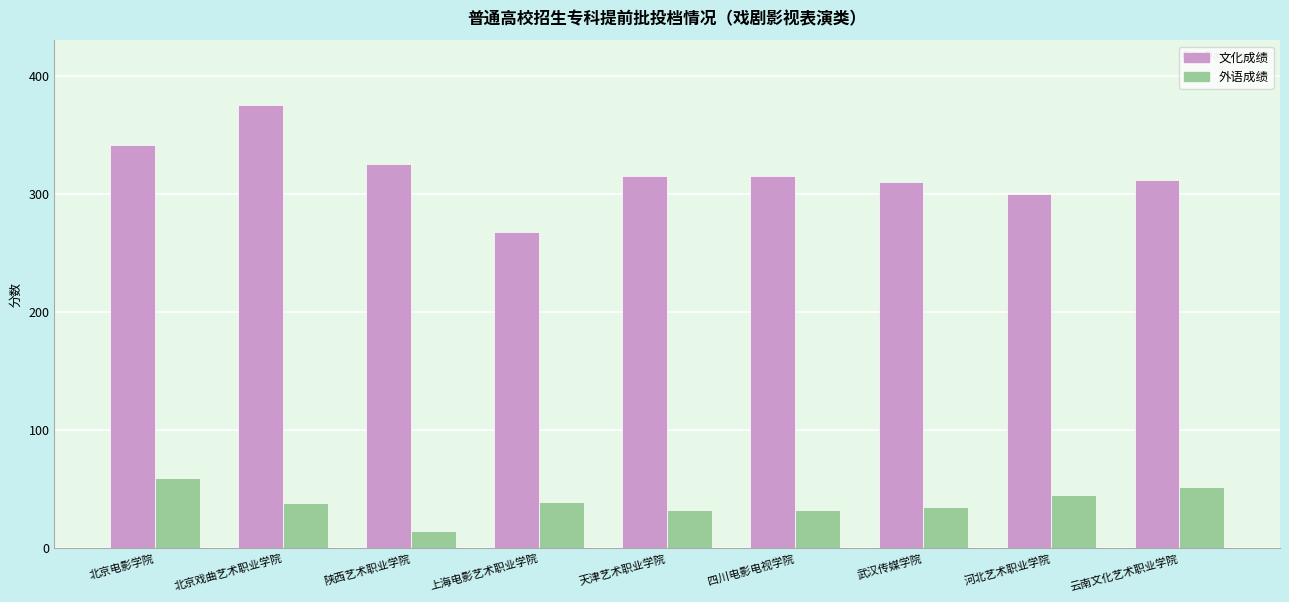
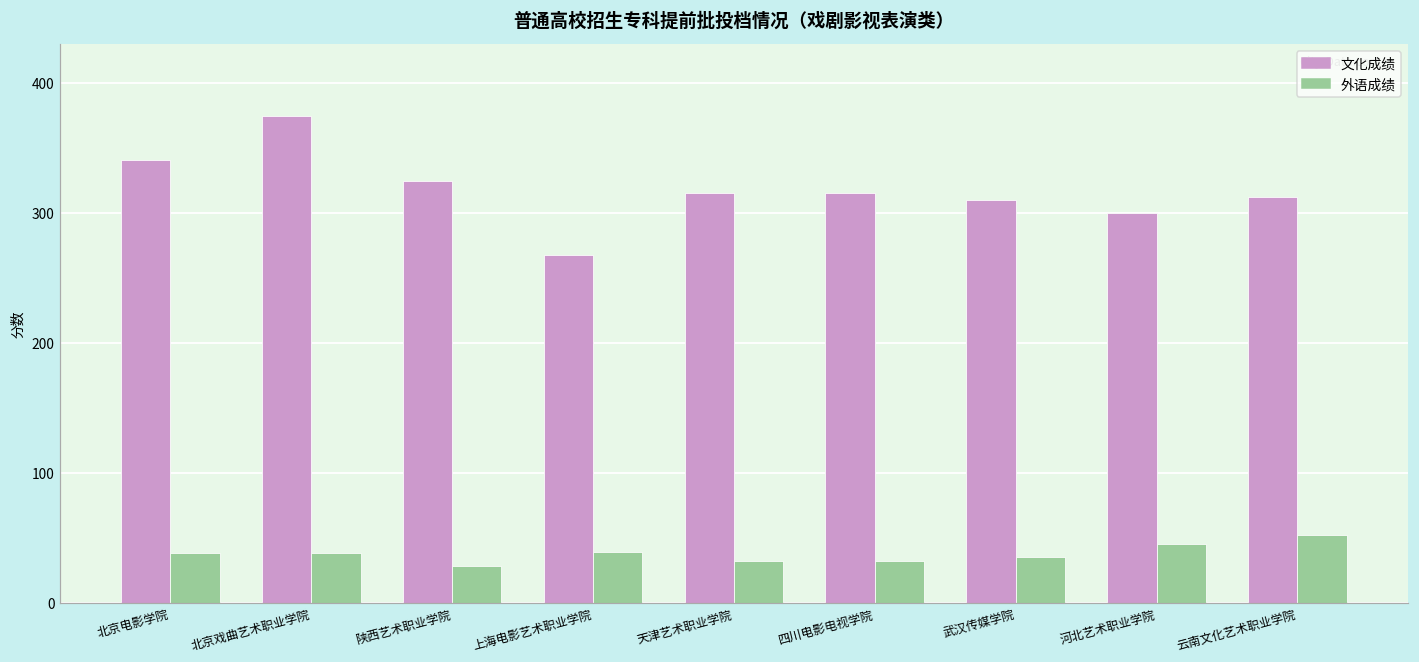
  {
    "文化成绩": {
      "北京电影学院": 341,
      "北京戏曲艺术职业学院": 375,
      "陕西艺术职业学院": 325,
      "上海电影艺术职业学院": 268,
      "天津艺术职业学院": 315,
      "四川电影电视学院": 315,
      "武汉传媒学院": 310,
      "河北艺术职业学院": 300,
      "云南文化艺术职业学院": 312
    },
    "外语成绩": {
-     "北京电影学院": 59,
+     "北京电影学院": 38,
      "北京戏曲艺术职业学院": 38,
-     "陕西艺术职业学院": 14,
+     "陕西艺术职业学院": 28,
      "上海电影艺术职业学院": 39,
      "天津艺术职业学院": 32,
      "四川电影电视学院": 32,
      "武汉传媒学院": 35,
      "河北艺术职业学院": 45,
      "云南文化艺术职业学院": 52
    }
  }
